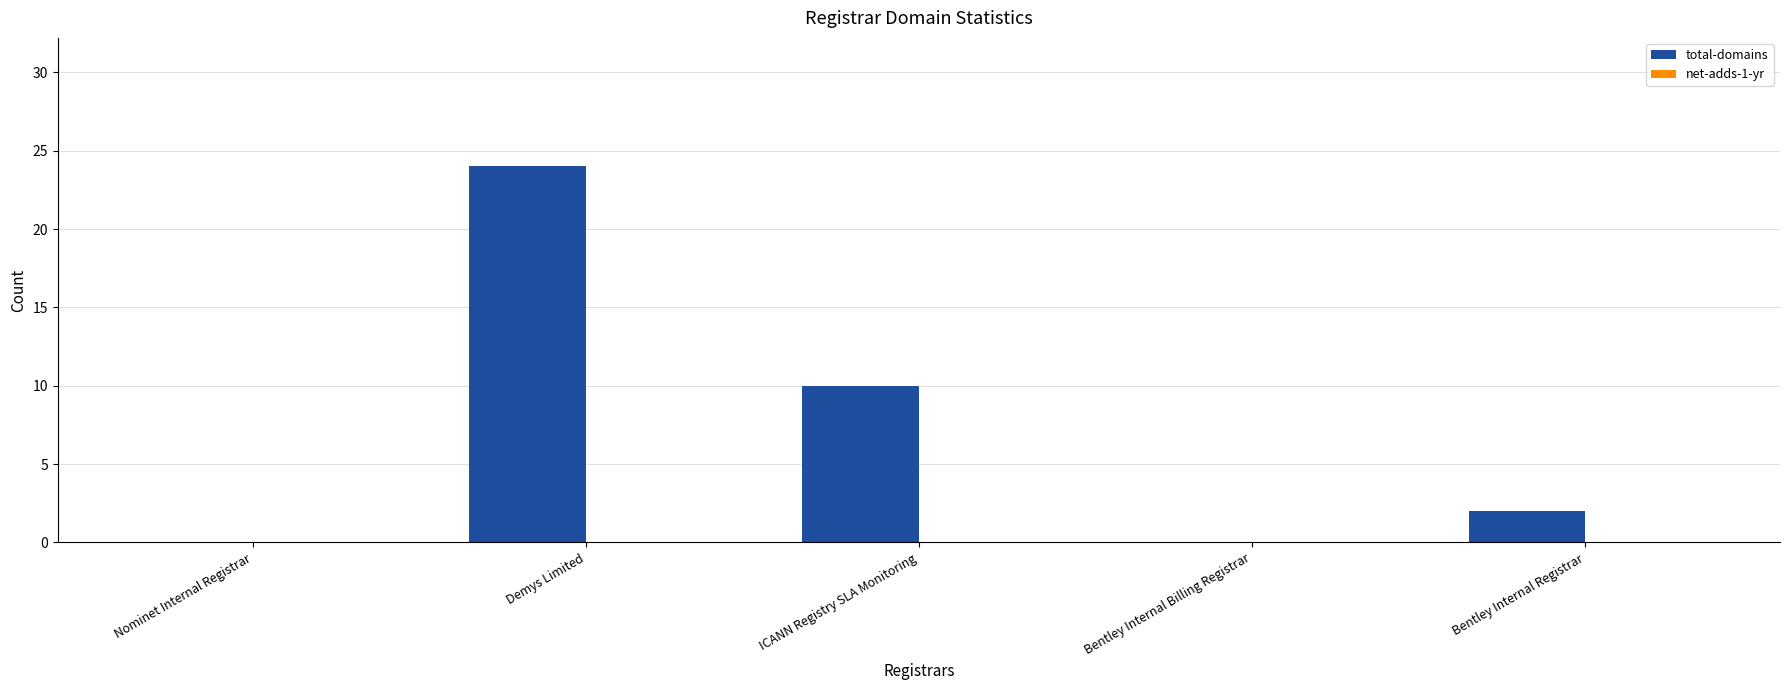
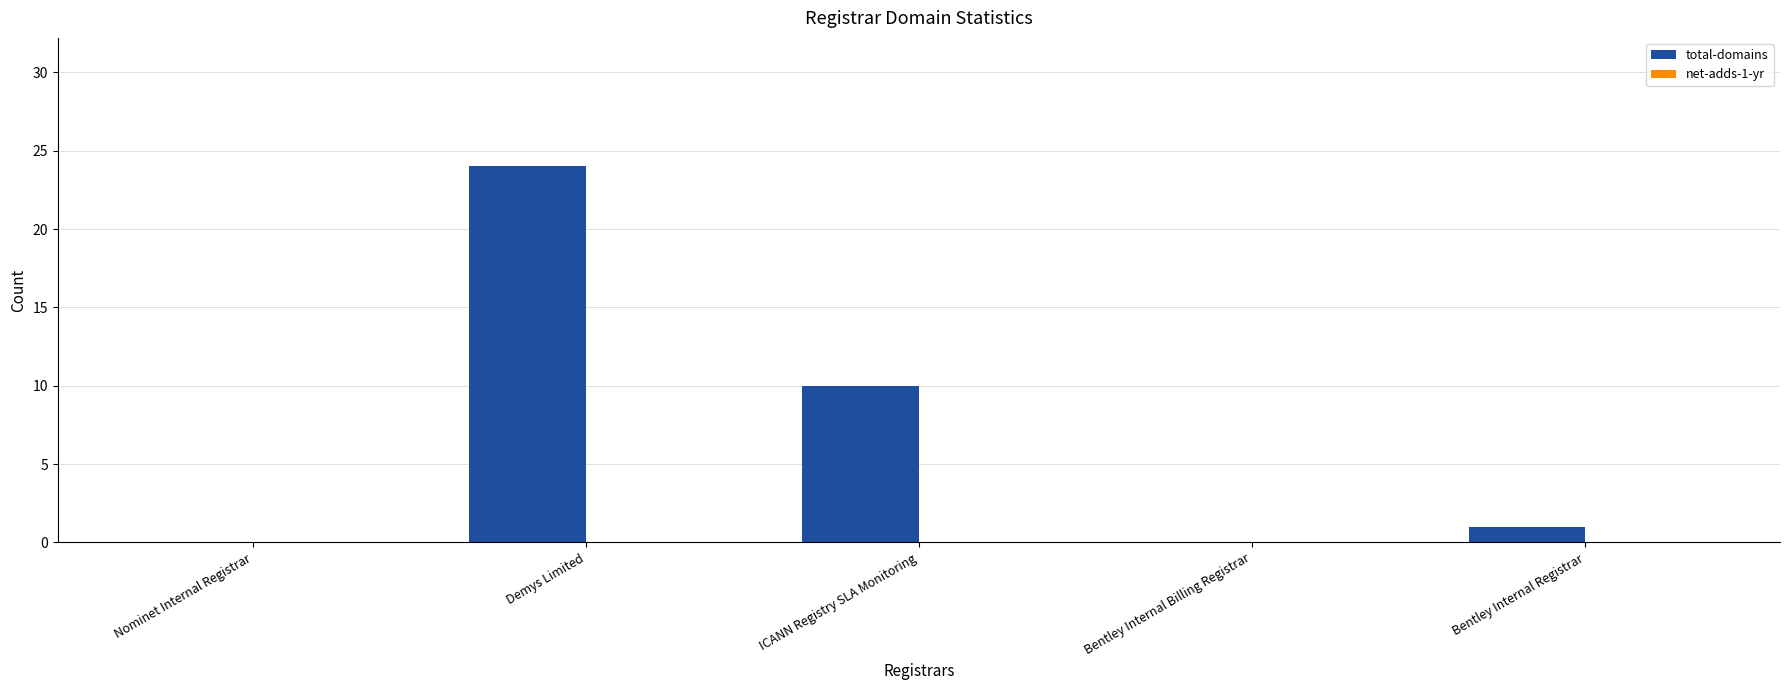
  {
    "total-domains": {
      "Nominet Internal Registrar": 0,
      "Demys Limited": 24,
      "ICANN Registry SLA Monitoring": 10,
      "Bentley Internal Billing Registrar": 0,
-     "Bentley Internal Registrar": 2
+     "Bentley Internal Registrar": 1
    },
    "net-adds-1-yr": {
      "Nominet Internal Registrar": 0,
      "Demys Limited": 0,
      "ICANN Registry SLA Monitoring": 0,
      "Bentley Internal Billing Registrar": 0,
      "Bentley Internal Registrar": 0
    }
  }
